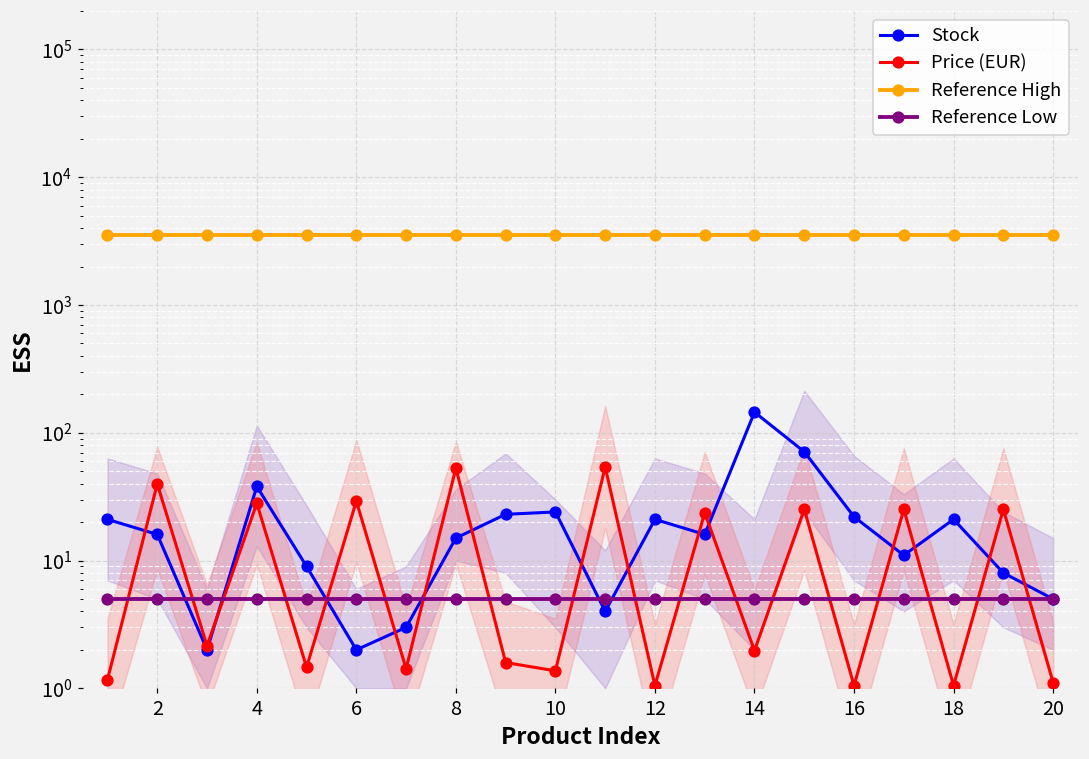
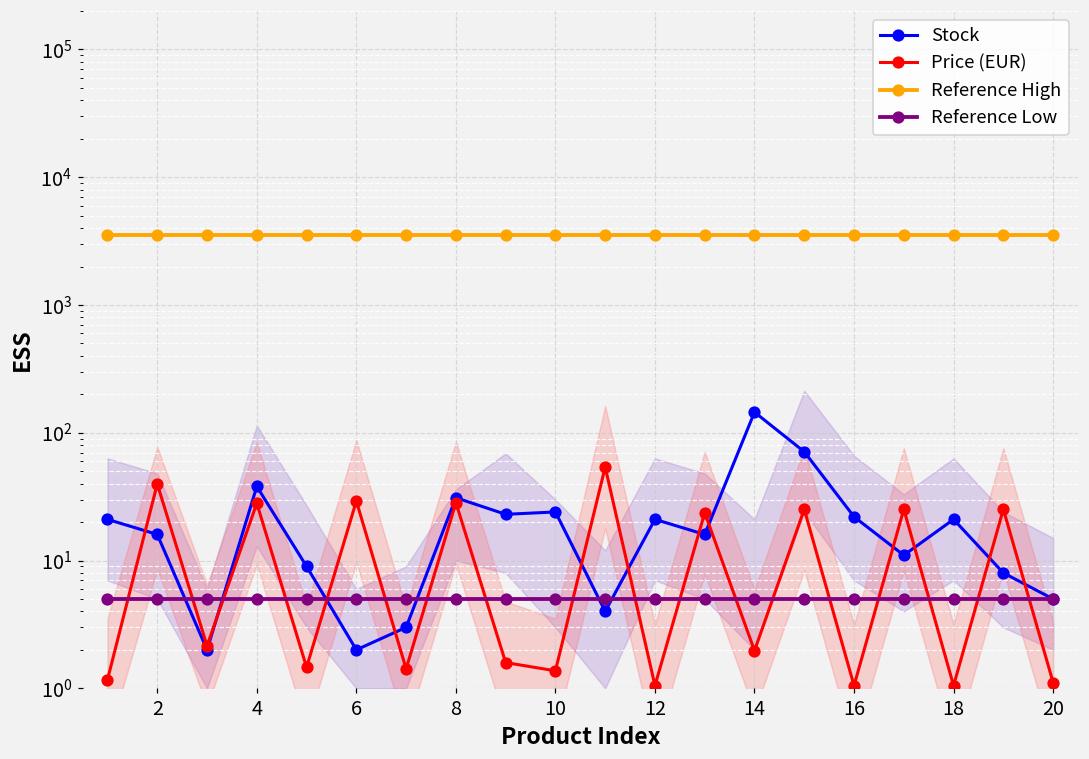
  {
    "Stock": {
      "2": 16,
      "4": 38,
      "6": 2,
-     "8": 15,
+     "8": 31,
      "10": 24,
      "12": 21,
      "14": 150,
      "16": 22,
      "18": 21
    },
    "Price (EUR)": {
      "2": 40,
      "4": 28,
      "6": 29,
-     "8": 50,
+     "8": 28,
      "10": 1.4,
      "12": 1,
      "14": 2,
      "16": 1,
      "18": 1,
      "20": 1.1
    },
    "Reference High": {
      "2": 3500,
      "4": 3500,
      "6": 3500,
      "8": 3500,
      "10": 3500,
      "12": 3500,
      "14": 3500,
      "16": 3500,
      "18": 3500,
      "20": 3500
    },
    "Reference Low": {
      "2": 5,
      "4": 5,
      "6": 5,
      "8": 5,
      "10": 5,
      "12": 5,
      "14": 5,
      "16": 5,
      "18": 5
    }
  }
